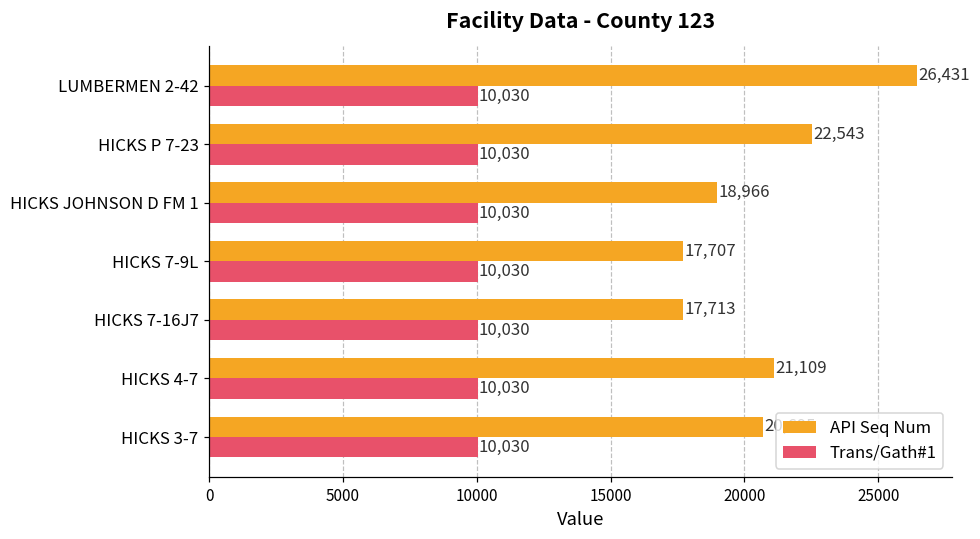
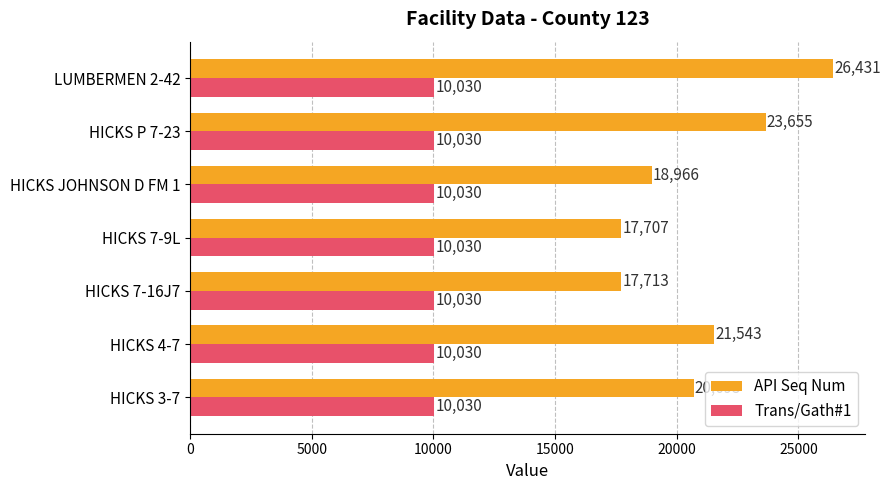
  {
    "API Seq Num": {
      "LUMBERMEN 2-42": "26,431",
-     "HICKS P 7-23": "22,543",
+     "HICKS P 7-23": "23,655",
      "HICKS JOHNSON D FM 1": "18,966",
      "HICKS 7-9L": "17,707",
      "HICKS 7-16J7": "17,713",
-     "HICKS 4-7": "21,109"
+     "HICKS 4-7": "21,543"
    },
    "Trans/Gath#1": {
      "LUMBERMEN 2-42": "10,030",
      "HICKS P 7-23": "10,030",
      "HICKS JOHNSON D FM 1": "10,030",
      "HICKS 7-9L": "10,030",
      "HICKS 7-16J7": "10,030",
      "HICKS 4-7": "10,030",
      "HICKS 3-7": "10,030"
    }
  }
